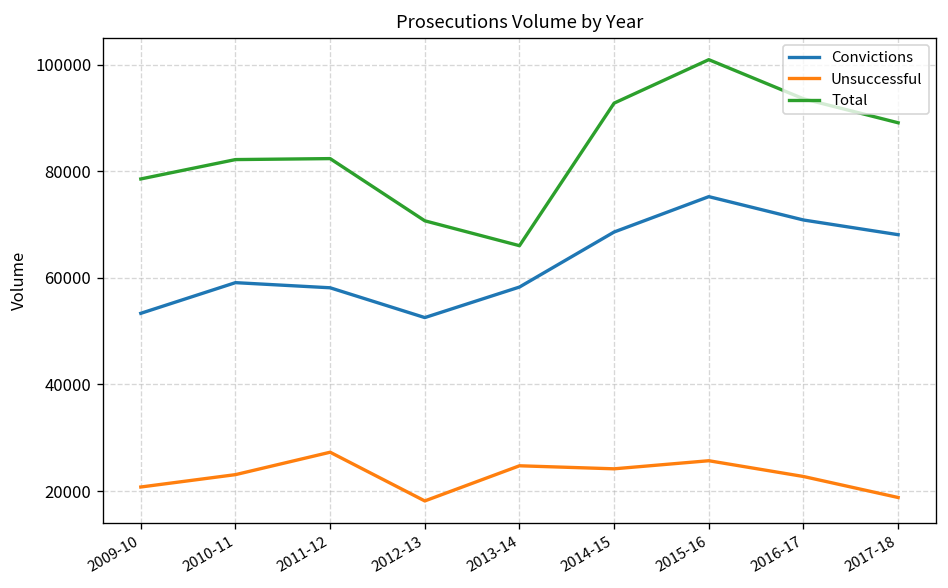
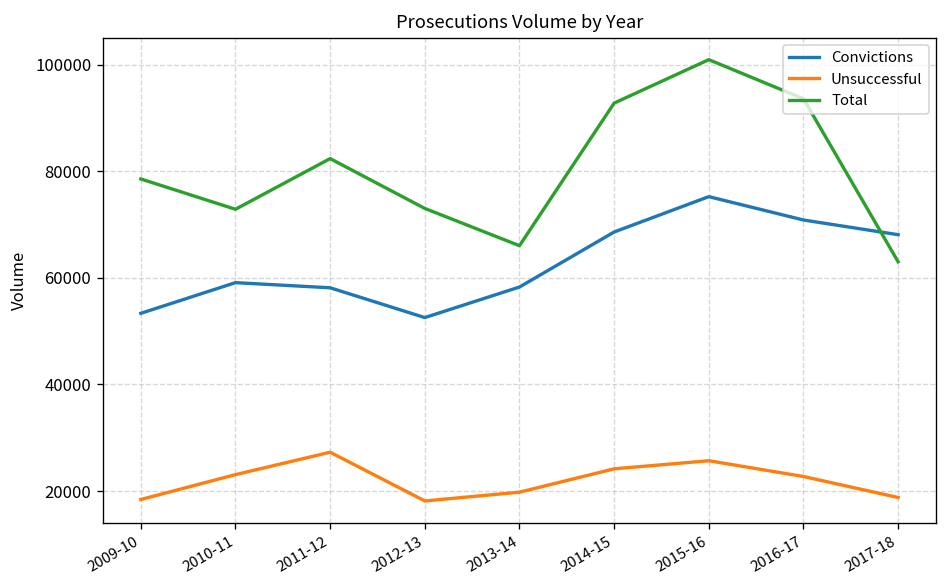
  {
    "Convictions": {
      "2009-10": 53000,
      "2010-11": 59000,
      "2011-12": 58000,
      "2012-13": 53000,
      "2013-14": 58000,
      "2014-15": 69000,
      "2015-16": 75000,
      "2016-17": 71000,
      "2017-18": 68000
    },
    "Unsuccessful": {
-     "2009-10": 21000,
+     "2009-10": 18000,
      "2010-11": 23000,
      "2011-12": 27000,
      "2012-13": 18000,
-     "2013-14": 25000,
+     "2013-14": 20000,
      "2014-15": 24000,
      "2015-16": 26000,
      "2016-17": 23000,
      "2017-18": 19000
    },
    "Total": {
      "2009-10": 79000,
-     "2010-11": 82000,
+     "2010-11": 73000,
      "2011-12": 82000,
-     "2012-13": 71000,
+     "2012-13": 73000,
      "2013-14": 66000,
      "2014-15": 93000,
      "2015-16": 101000,
-     "2017-18": 89000
+     "2017-18": 63000
    }
  }
